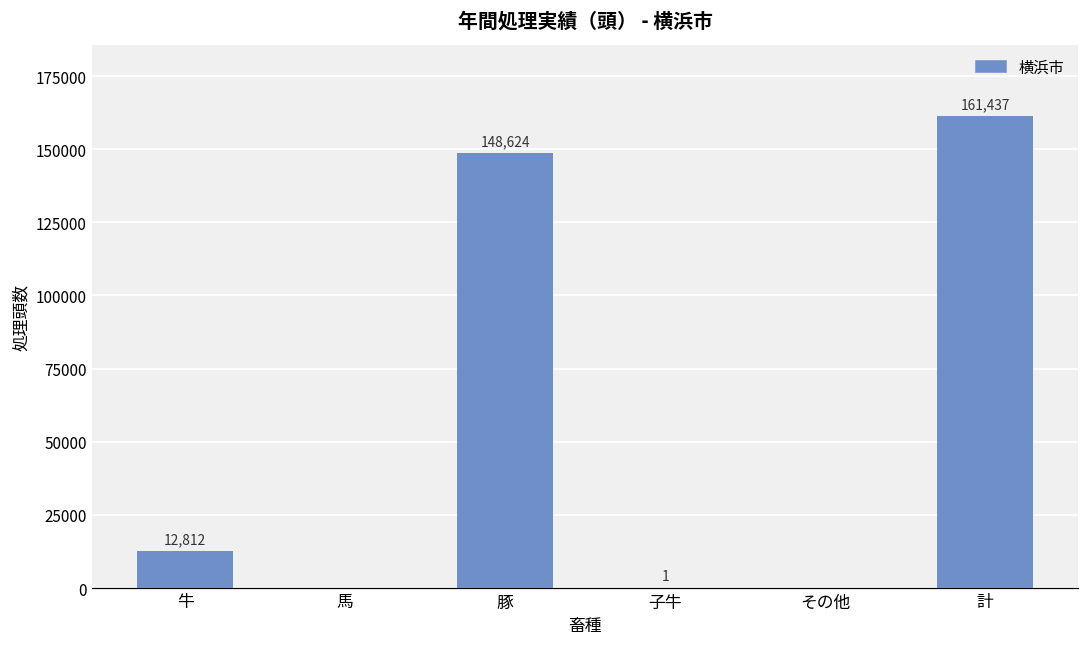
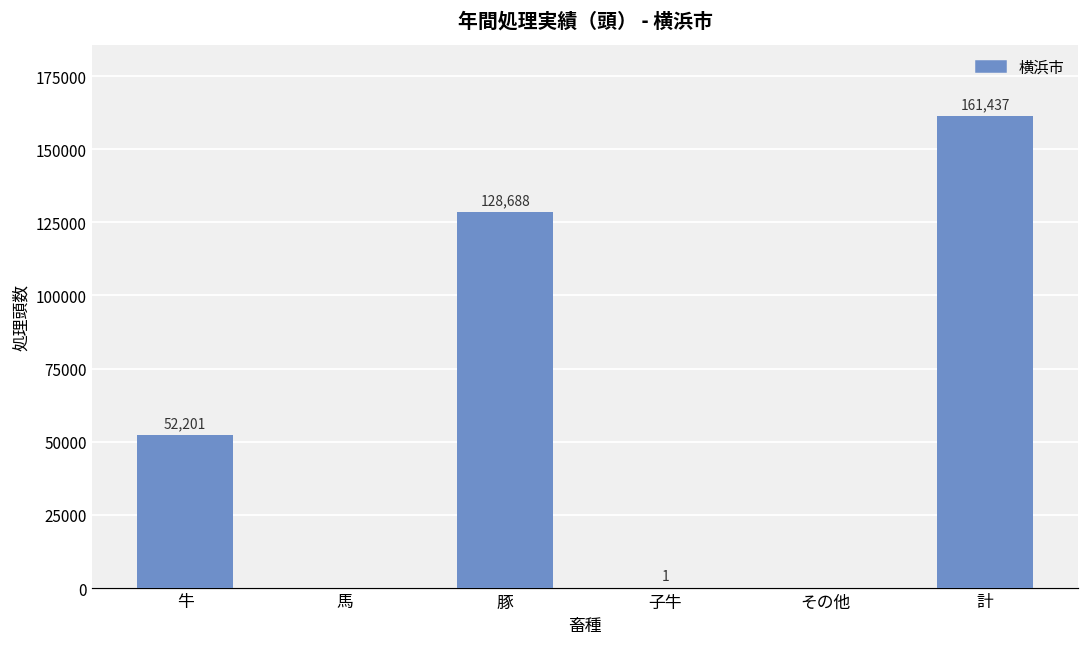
  {
-   "牛": "12,812",
-   "豚": "148,624",
+   "牛": "52,201",
+   "豚": "128,688",
    "子牛": "1",
    "計": "161,437"
  }
